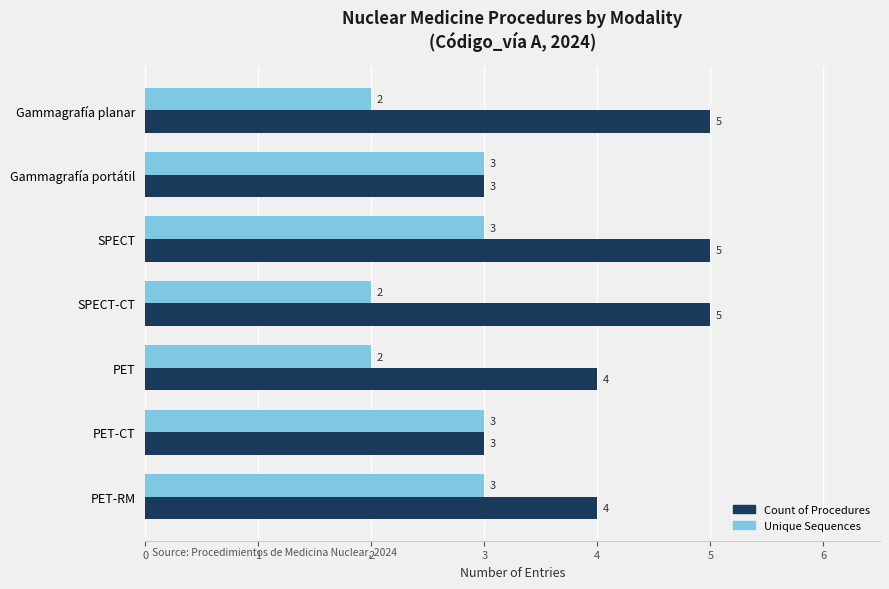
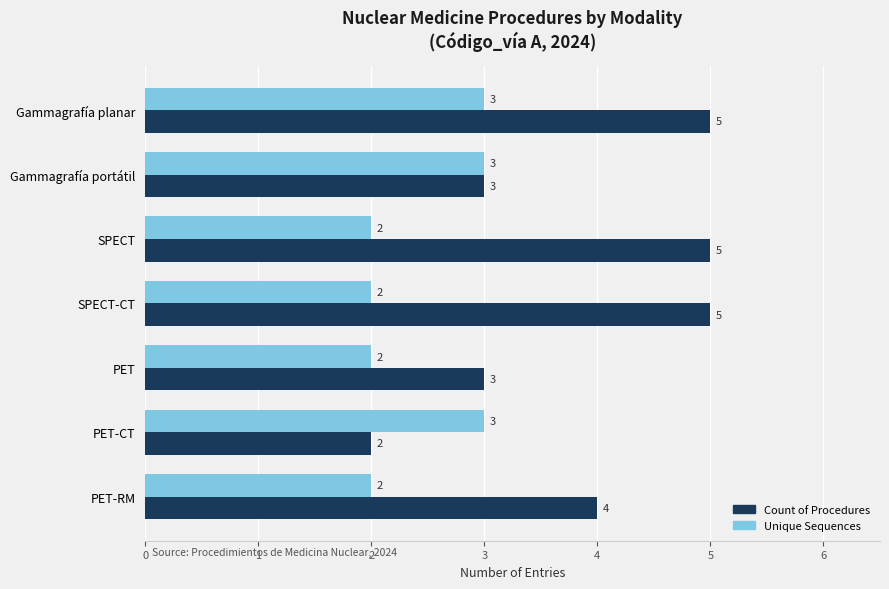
  {
    "Count of Procedures": {
      "Gammagrafía planar": 5,
      "Gammagrafía portátil": 3,
      "SPECT": 5,
      "SPECT-CT": 5,
-     "PET": 4,
-     "PET-CT": 3,
+     "PET": 3,
+     "PET-CT": 2,
      "PET-RM": 4
    },
    "Unique Sequences": {
-     "Gammagrafía planar": 2,
+     "Gammagrafía planar": 3,
      "Gammagrafía portátil": 3,
-     "SPECT": 3,
+     "SPECT": 2,
      "SPECT-CT": 2,
      "PET": 2,
      "PET-CT": 3,
-     "PET-RM": 3
+     "PET-RM": 2
    }
  }
